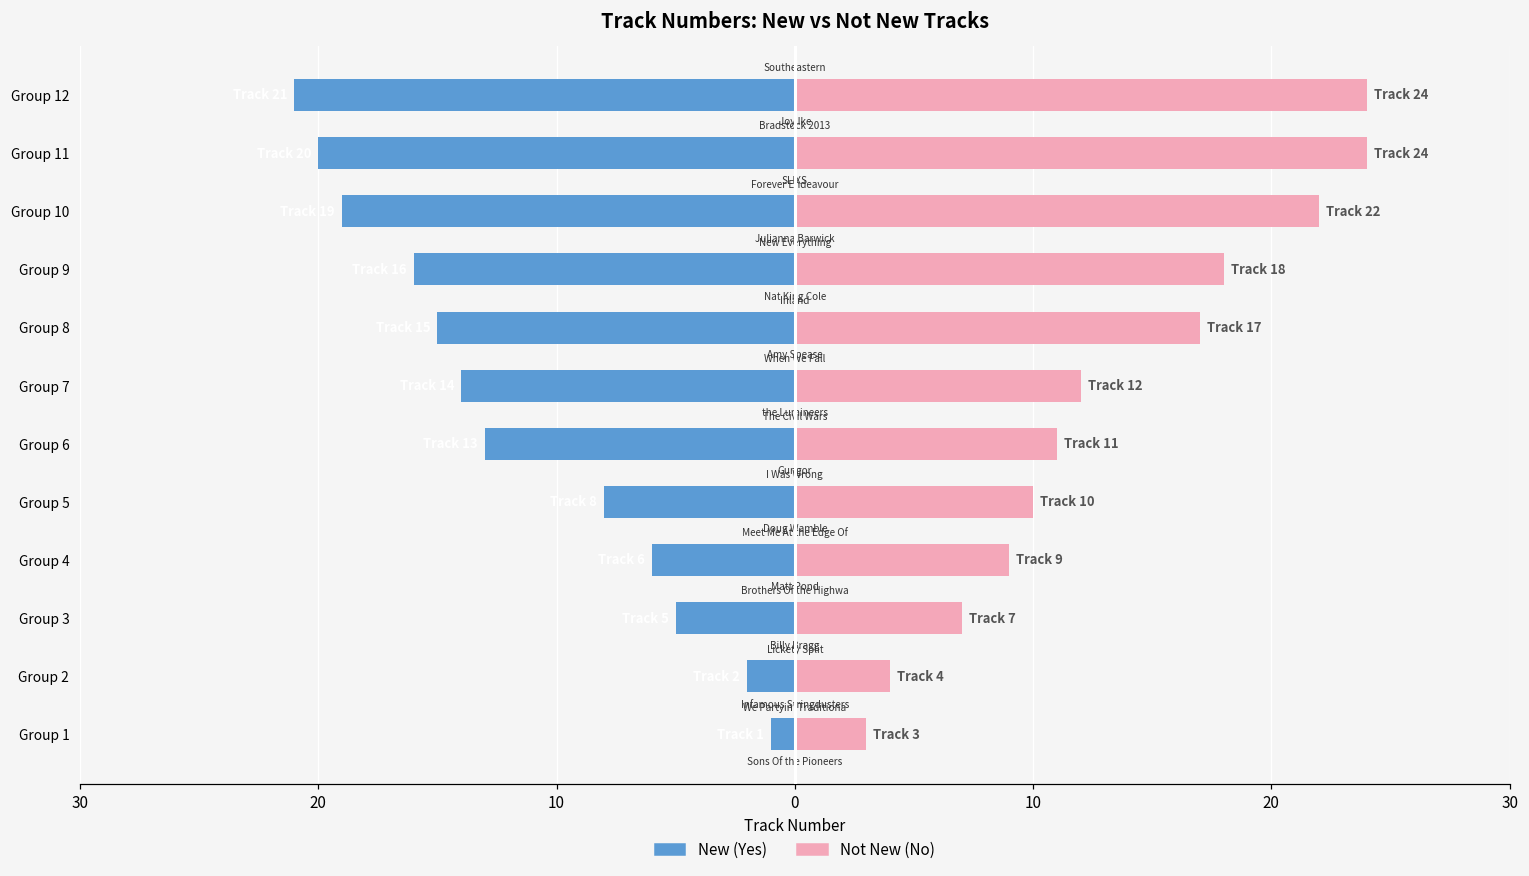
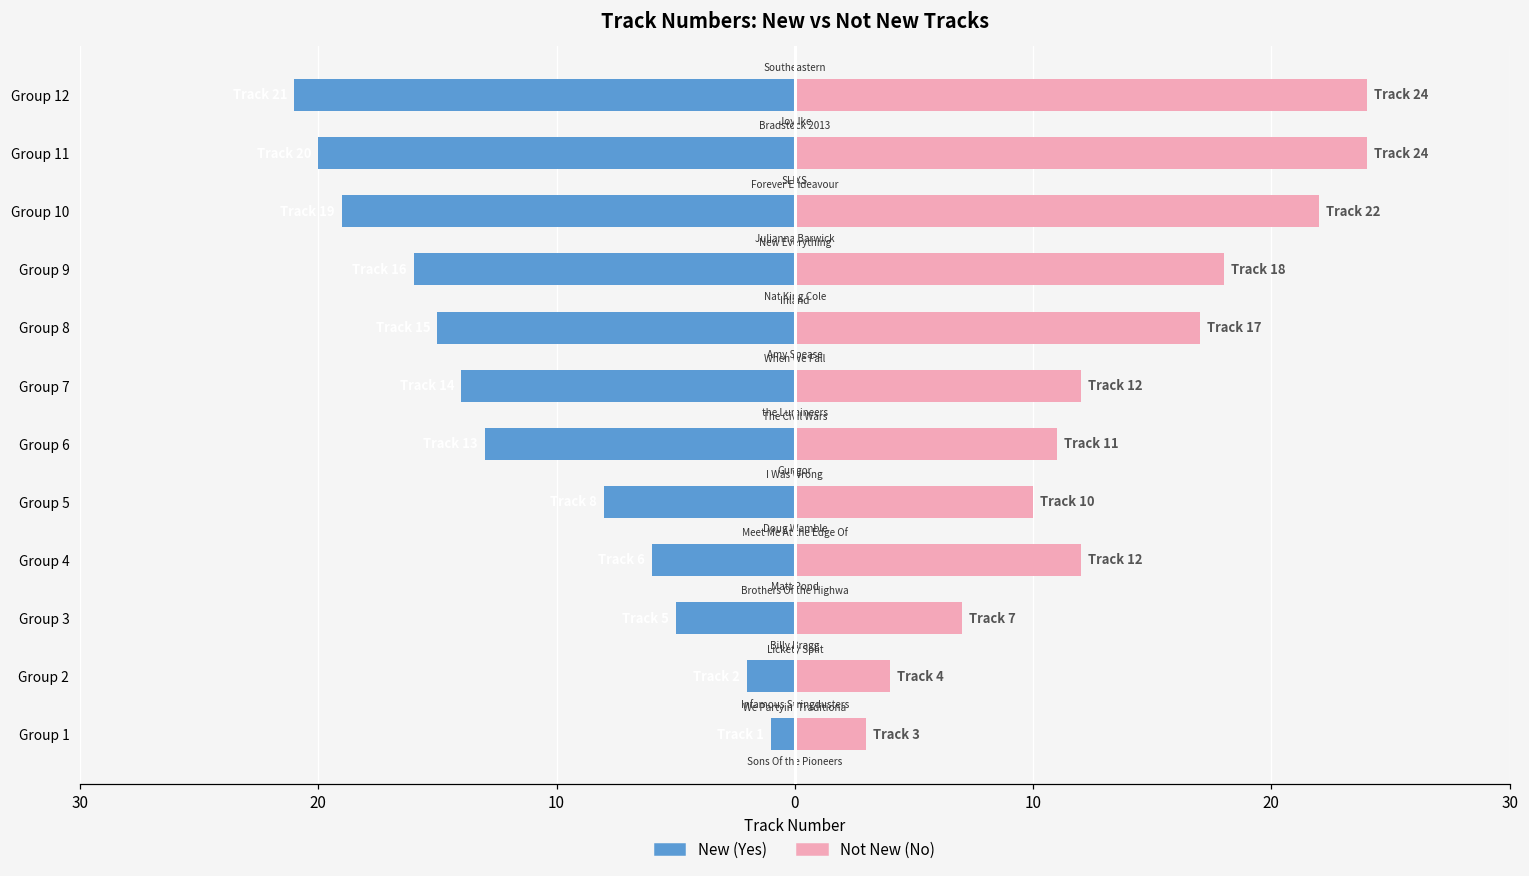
  {
    "Not New (No)": {
      "Group 12": 24,
      "Group 11": 24,
      "Group 10": 22,
      "Group 9": 18,
      "Group 8": 17,
      "Group 7": 12,
      "Group 6": 11,
      "Group 5": 10,
-     "Group 4": 9,
+     "Group 4": 12,
      "Group 3": 7,
      "Group 2": 4,
      "Group 1": 3
    }
  }
